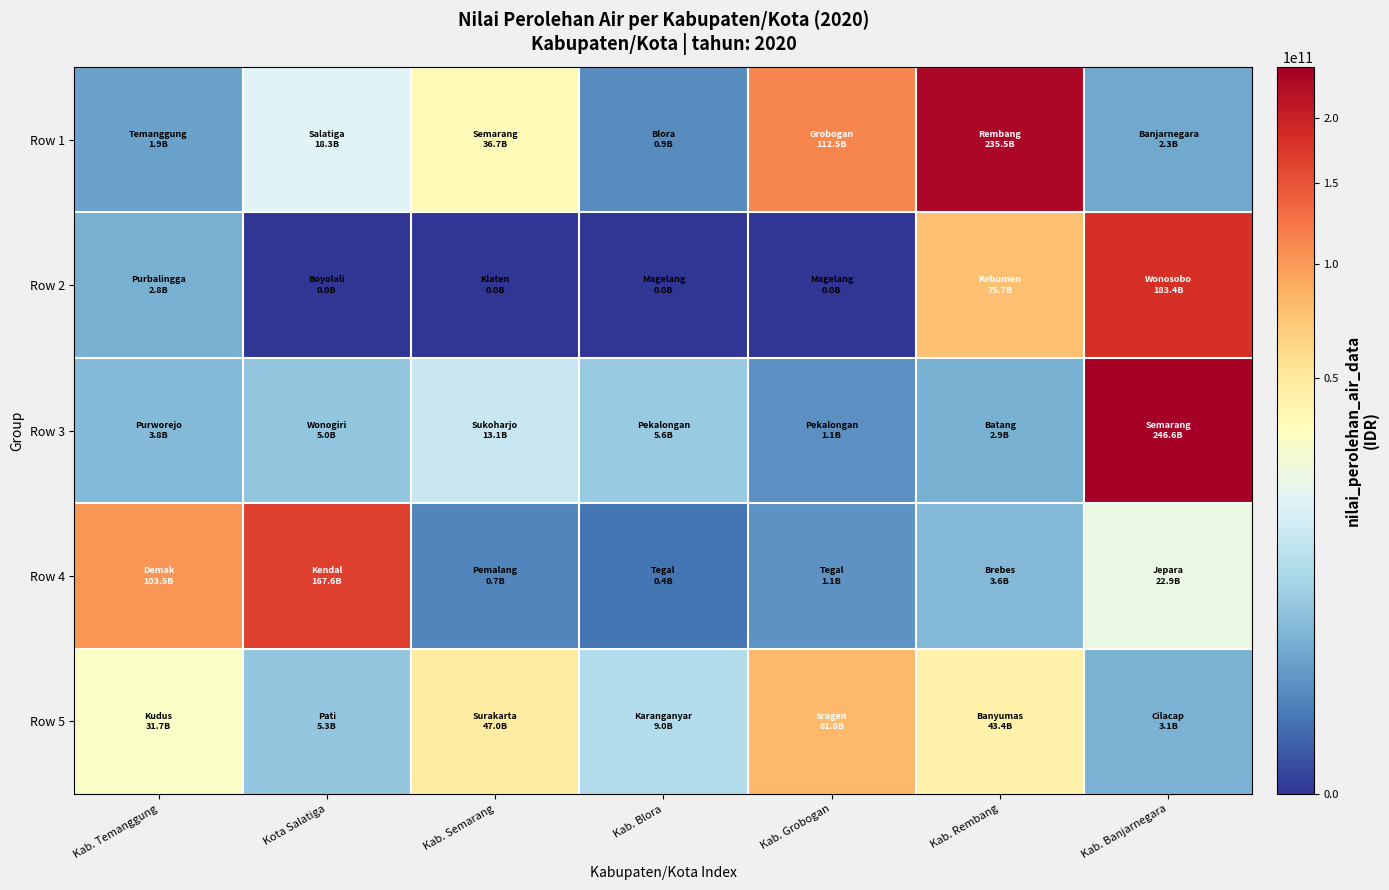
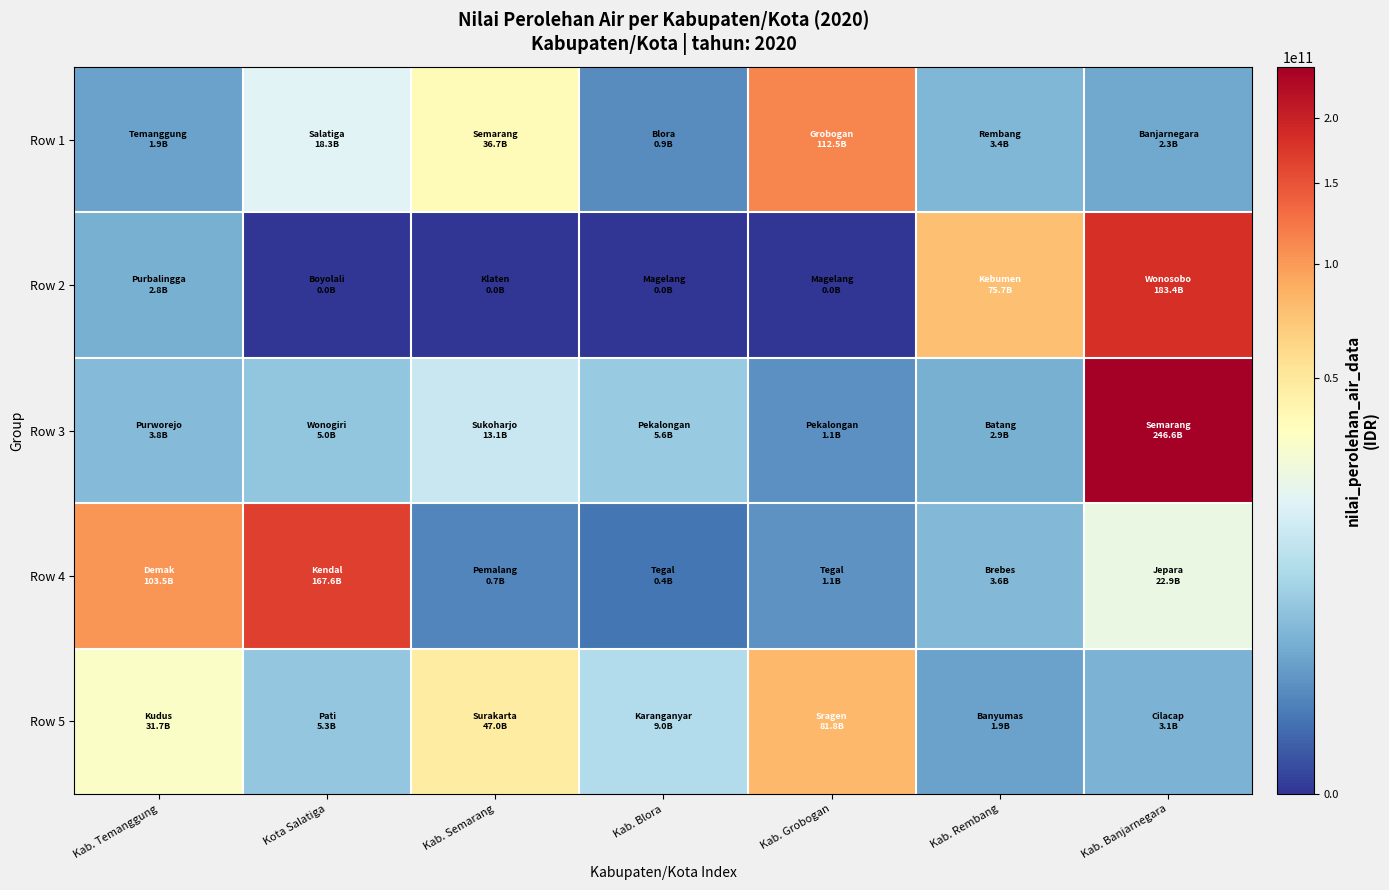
  {
    "Row 1": {
      "Kab. Temanggung": "1.9B",
      "Kota Salatiga": "18.3B",
      "Kab. Semarang": "36.7B",
      "Kab. Blora": "0.9B",
      "Kab. Grobogan": "112.5B",
-     "Kab. Rembang": "235.5B",
+     "Kab. Rembang": "3.4B",
      "Kab. Banjarnegara": "2.3B"
    },
    "Row 2": {
      "Kab. Temanggung": "2.8B",
      "Kota Salatiga": "0.0B",
      "Kab. Semarang": "0.0B",
      "Kab. Blora": "0.0B",
      "Kab. Grobogan": "0.0B",
      "Kab. Rembang": "75.7B",
      "Kab. Banjarnegara": "183.4B"
    },
    "Row 3": {
      "Kab. Temanggung": "3.8B",
      "Kota Salatiga": "5.0B",
      "Kab. Semarang": "13.1B",
      "Kab. Blora": "5.6B",
      "Kab. Grobogan": "1.1B",
      "Kab. Rembang": "2.9B",
      "Kab. Banjarnegara": "246.6B"
    },
    "Row 4": {
      "Kab. Temanggung": "103.5B",
      "Kota Salatiga": "167.6B",
      "Kab. Semarang": "0.7B",
      "Kab. Blora": "0.4B",
      "Kab. Grobogan": "1.1B",
      "Kab. Rembang": "3.6B",
      "Kab. Banjarnegara": "22.9B"
    },
    "Row 5": {
      "Kab. Temanggung": "31.7B",
      "Kota Salatiga": "5.3B",
      "Kab. Semarang": "47.0B",
      "Kab. Blora": "9.0B",
      "Kab. Grobogan": "81.8B",
-     "Kab. Rembang": "43.4B",
+     "Kab. Rembang": "1.9B",
      "Kab. Banjarnegara": "3.1B"
    }
  }
